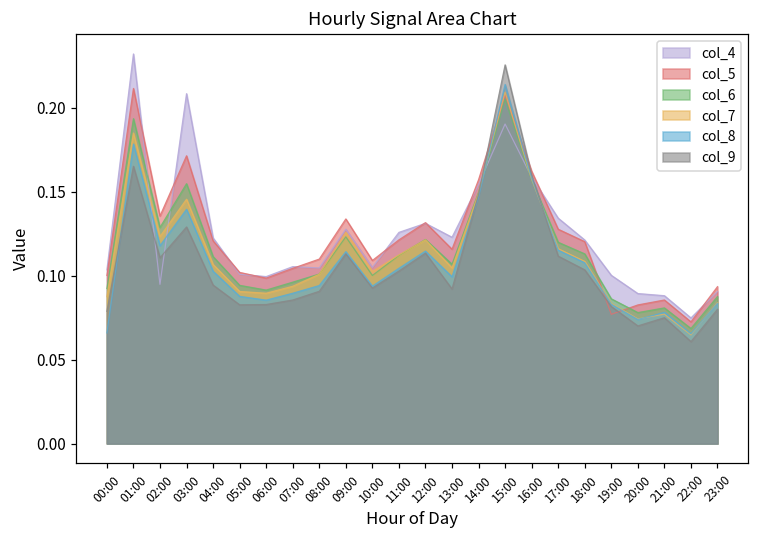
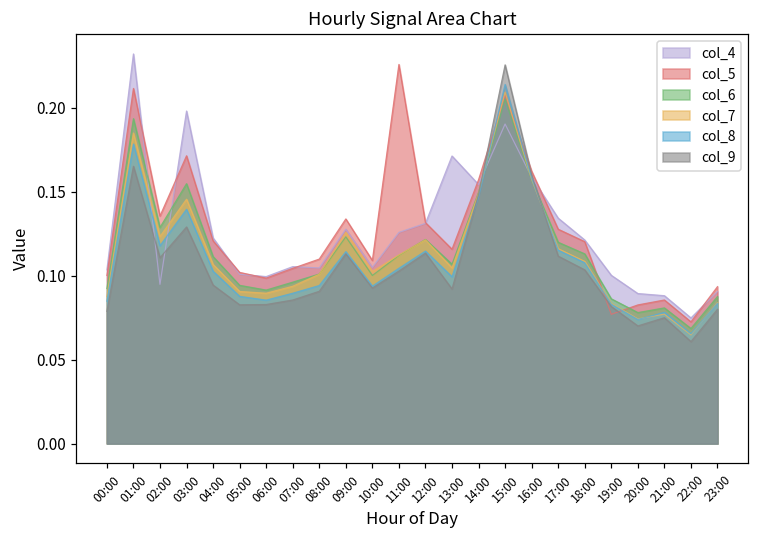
  {
    "col_4": {
      "00:00": 0.103,
      "01:00": 0.232,
      "02:00": 0.095,
-     "03:00": 0.208,
+     "03:00": 0.198,
      "04:00": 0.122,
      "08:00": 0.105,
      "09:00": 0.128,
      "10:00": 0.105,
      "11:00": 0.126,
-     "13:00": 0.123,
+     "13:00": 0.171,
      "14:00": 0.154,
      "15:00": 0.190,
      "17:00": 0.134,
      "19:00": 0.100,
      "20:00": 0.089,
      "21:00": 0.088,
      "22:00": 0.075,
      "23:00": 0.091
    },
    "col_5": {
      "00:00": 0.100,
      "01:00": 0.211,
      "02:00": 0.135,
      "03:00": 0.171,
      "04:00": 0.121,
      "08:00": 0.110,
      "09:00": 0.134,
      "10:00": 0.109,
-     "11:00": 0.121,
+     "11:00": 0.226,
      "13:00": 0.116,
      "14:00": 0.157,
      "15:00": 0.207,
      "16:00": 0.162,
      "17:00": 0.128,
      "19:00": 0.077,
      "20:00": 0.083,
      "21:00": 0.085,
      "22:00": 0.072,
      "23:00": 0.093
    },
    "col_7": {
      "00:00": 0.087,
      "01:00": 0.185,
      "02:00": 0.123,
      "03:00": 0.145,
      "04:00": 0.107,
      "05:00": 0.091,
      "06:00": 0.090,
      "07:00": 0.094,
      "09:00": 0.126,
      "10:00": 0.102,
      "13:00": 0.105,
      "15:00": 0.209
    },
    "col_8": {
-     "00:00": 0.066,
+     "00:00": 0.085,
      "01:00": 0.178,
      "02:00": 0.118,
      "03:00": 0.139,
      "04:00": 0.103,
      "05:00": 0.088,
      "06:00": 0.085,
      "07:00": 0.090,
      "08:00": 0.094,
      "13:00": 0.099,
      "15:00": 0.214
    }
  }
